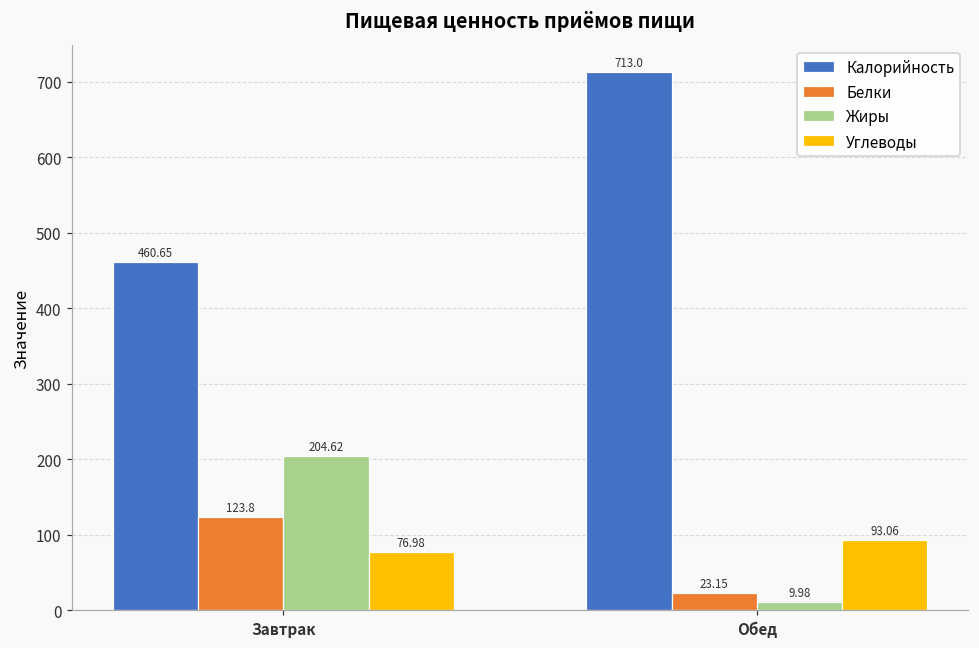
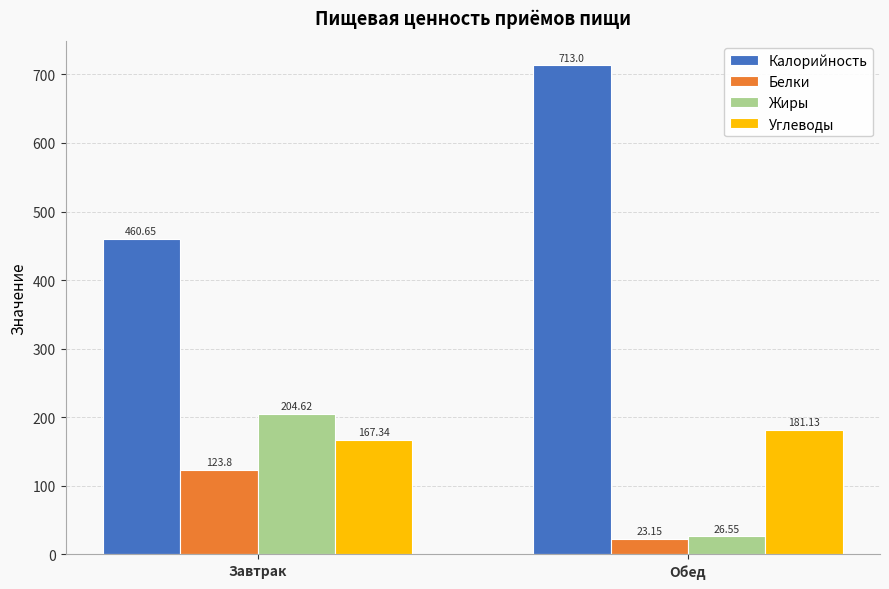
  {
    "Калорийность": {
      "Завтрак": 460.65,
      "Обед": 713.0
    },
    "Белки": {
      "Завтрак": 123.8,
      "Обед": 23.15
    },
    "Жиры": {
      "Завтрак": 204.62,
-     "Обед": 9.98
+     "Обед": 26.55
    },
    "Углеводы": {
-     "Завтрак": 76.98,
-     "Обед": 93.06
+     "Завтрак": 167.34,
+     "Обед": 181.13
    }
  }
